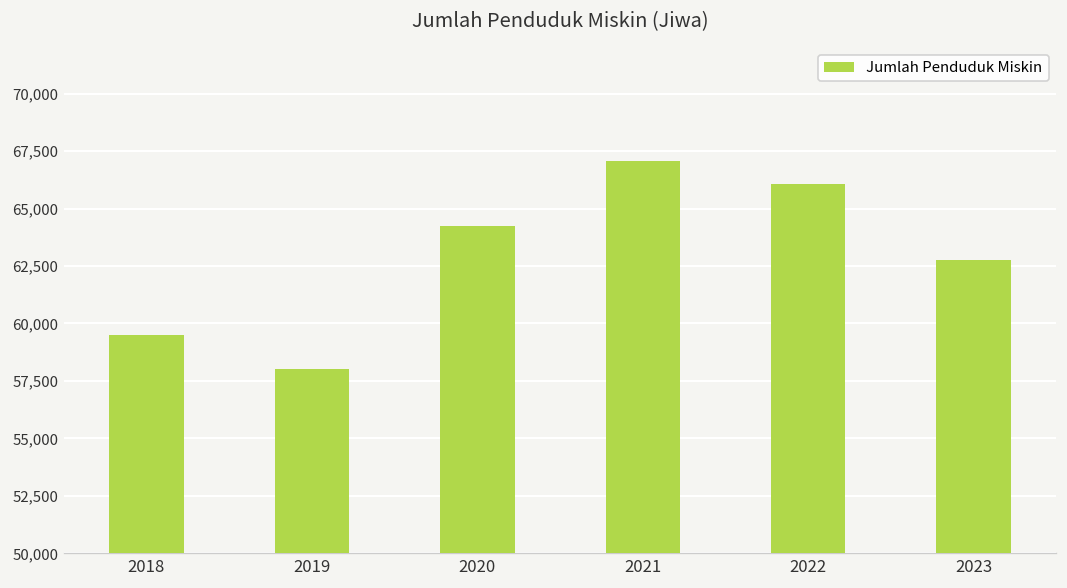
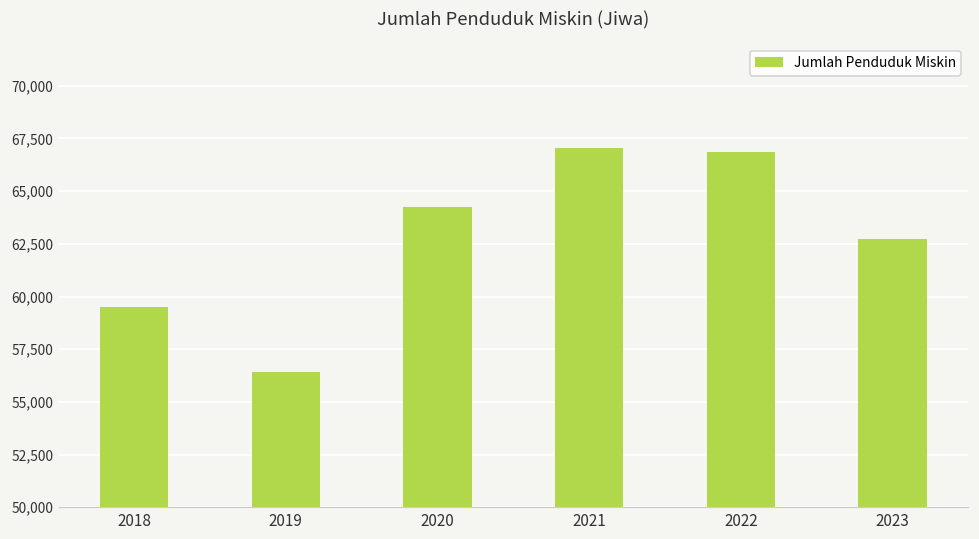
  {
    "2018": "59,500",
-   "2019": "58,000",
+   "2019": "56,400",
    "2020": "64,200",
    "2021": "67,100",
-   "2022": "66,100",
+   "2022": "66,900",
    "2023": "62,700"
  }
